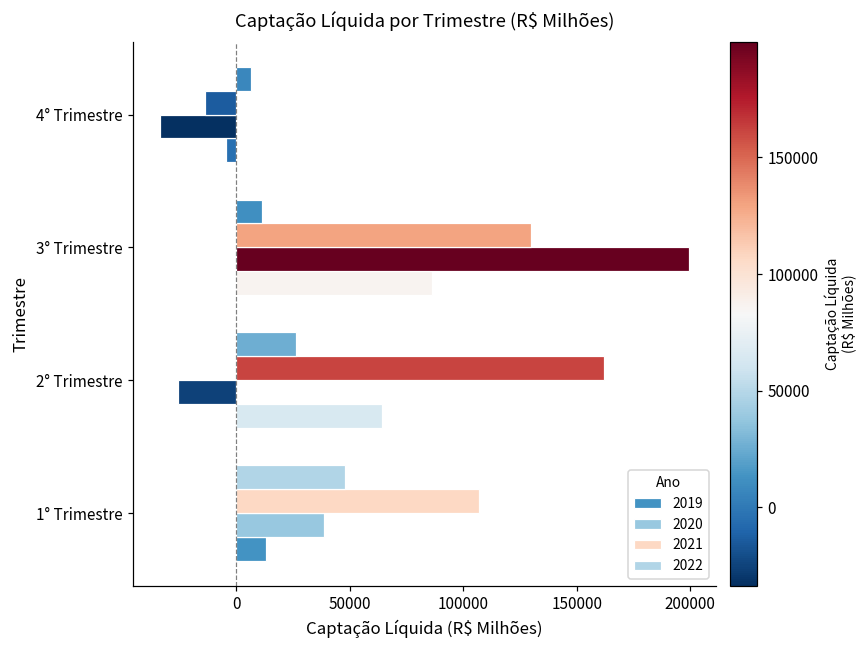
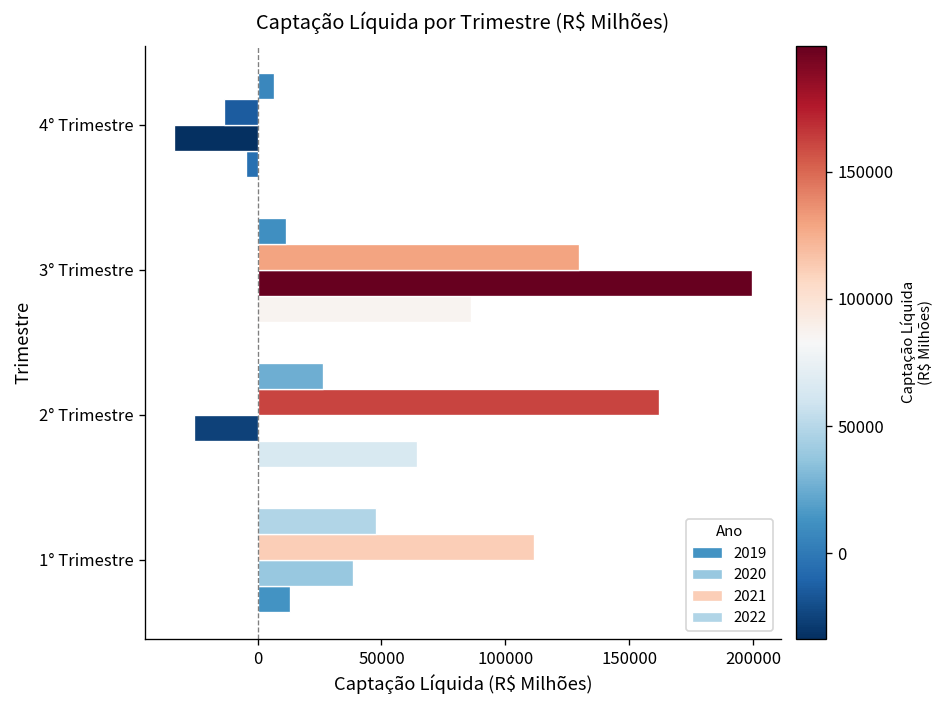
  {
    "2019": {
      "4° Trimestre": -5000,
      "3° Trimestre": 86000,
      "2° Trimestre": 64000,
      "1° Trimestre": 13000
    },
    "2021": {
      "4° Trimestre": -14000,
      "3° Trimestre": 130000,
      "2° Trimestre": 162000,
-     "1° Trimestre": 107000
+     "1° Trimestre": 112000
    }
  }
